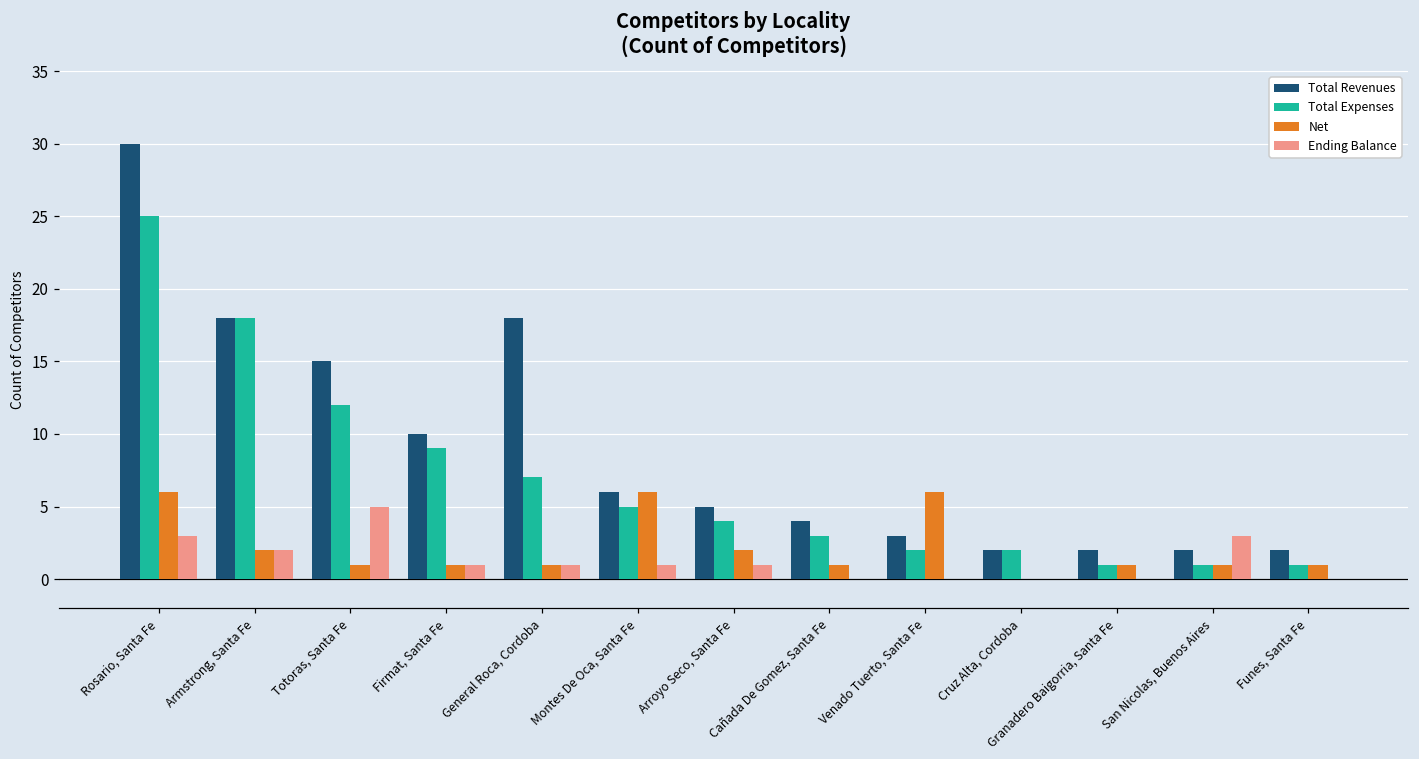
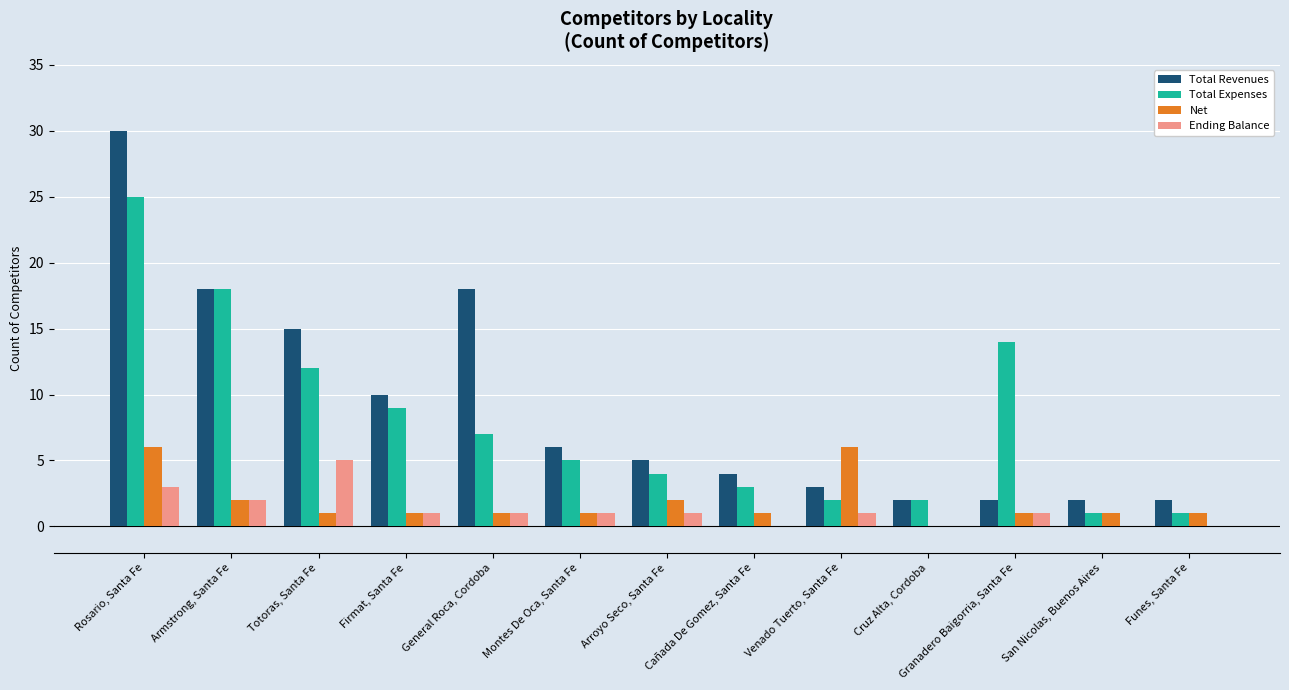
  {
    "Total Revenues": {
      "Rosario, Santa Fe": 30,
      "Armstrong, Santa Fe": 18,
      "Totoras, Santa Fe": 15,
      "Firmat, Santa Fe": 10,
      "General Roca, Cordoba": 18,
      "Montes De Oca, Santa Fe": 6,
      "Arroyo Seco, Santa Fe": 5,
      "Cañada De Gomez, Santa Fe": 4,
      "Venado Tuerto, Santa Fe": 3,
      "Cruz Alta, Cordoba": 2,
      "Granadero Baigorria, Santa Fe": 2,
      "San Nicolas, Buenos Aires": 2,
      "Funes, Santa Fe": 2
    },
    "Total Expenses": {
      "Rosario, Santa Fe": 25,
      "Armstrong, Santa Fe": 18,
      "Totoras, Santa Fe": 12,
      "Firmat, Santa Fe": 9,
      "General Roca, Cordoba": 7,
      "Montes De Oca, Santa Fe": 5,
      "Arroyo Seco, Santa Fe": 4,
      "Cañada De Gomez, Santa Fe": 3,
      "Venado Tuerto, Santa Fe": 2,
      "Cruz Alta, Cordoba": 2,
-     "Granadero Baigorria, Santa Fe": 1,
+     "Granadero Baigorria, Santa Fe": 14,
      "San Nicolas, Buenos Aires": 1,
      "Funes, Santa Fe": 1
    },
    "Net": {
      "Rosario, Santa Fe": 6,
      "Armstrong, Santa Fe": 2,
      "Totoras, Santa Fe": 1,
      "Firmat, Santa Fe": 1,
      "General Roca, Cordoba": 1,
-     "Montes De Oca, Santa Fe": 6,
+     "Montes De Oca, Santa Fe": 1,
      "Arroyo Seco, Santa Fe": 2,
      "Cañada De Gomez, Santa Fe": 1,
      "Venado Tuerto, Santa Fe": 6,
      "Cruz Alta, Cordoba": 0,
      "Granadero Baigorria, Santa Fe": 1,
      "San Nicolas, Buenos Aires": 1,
      "Funes, Santa Fe": 1
    },
    "Ending Balance": {
      "Rosario, Santa Fe": 3,
      "Armstrong, Santa Fe": 2,
      "Totoras, Santa Fe": 5,
      "Firmat, Santa Fe": 1,
      "General Roca, Cordoba": 1,
      "Montes De Oca, Santa Fe": 1,
      "Arroyo Seco, Santa Fe": 1,
      "Cañada De Gomez, Santa Fe": 0,
-     "Venado Tuerto, Santa Fe": 0,
+     "Venado Tuerto, Santa Fe": 1,
      "Cruz Alta, Cordoba": 0,
-     "Granadero Baigorria, Santa Fe": 0,
-     "San Nicolas, Buenos Aires": 3,
+     "Granadero Baigorria, Santa Fe": 1,
+     "San Nicolas, Buenos Aires": 0,
      "Funes, Santa Fe": 0
    }
  }
